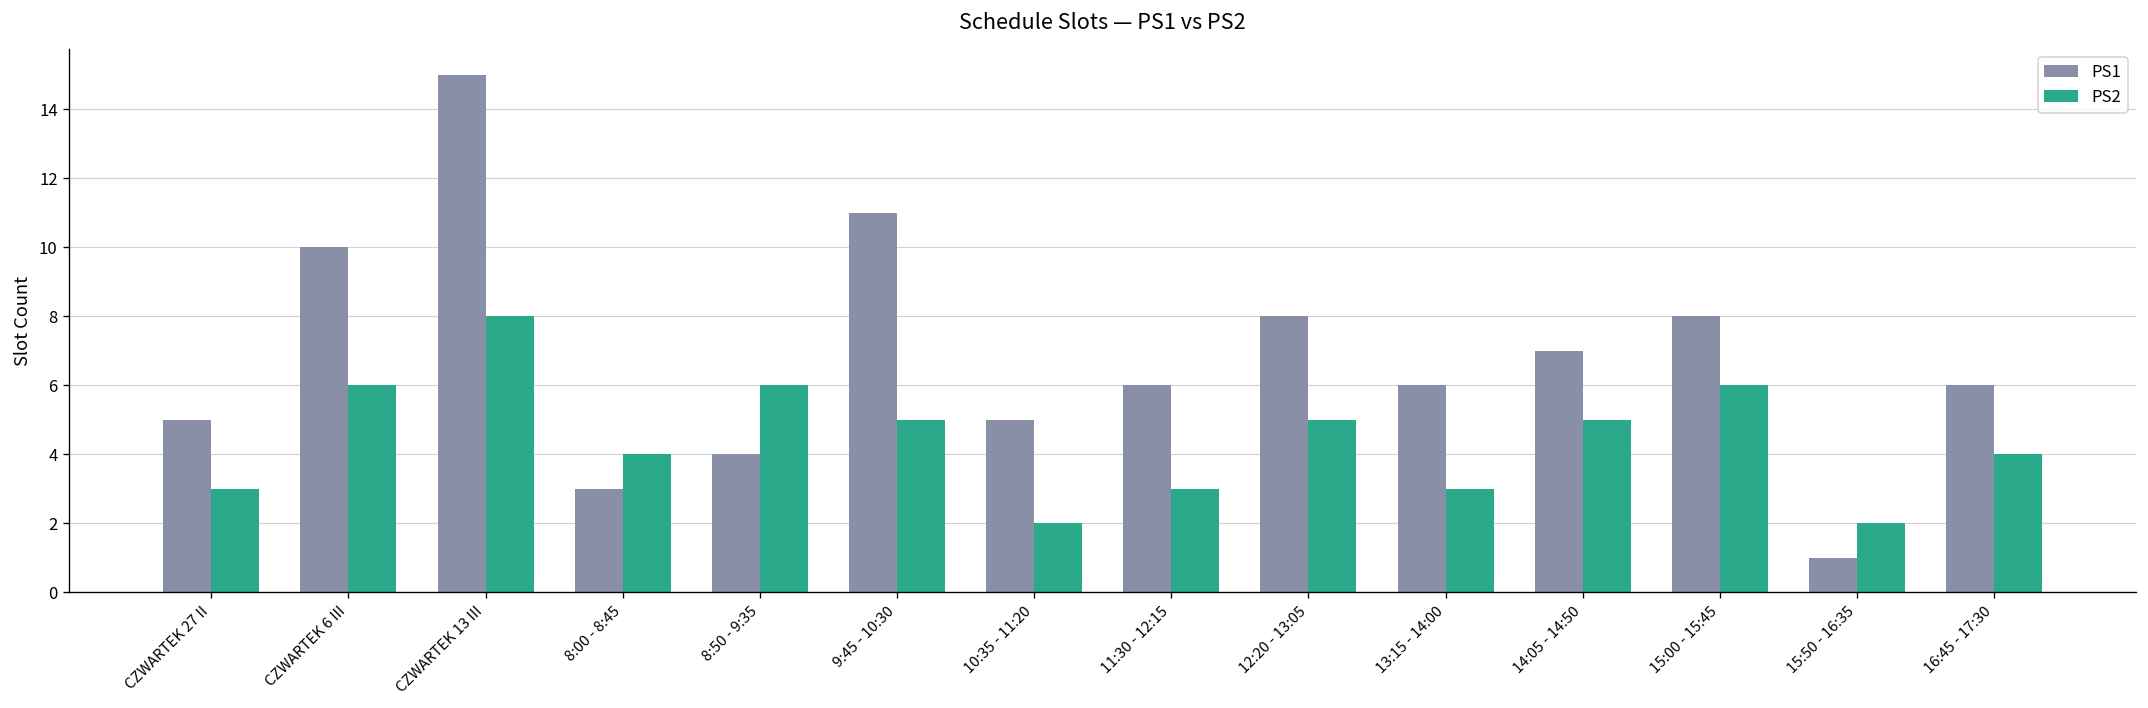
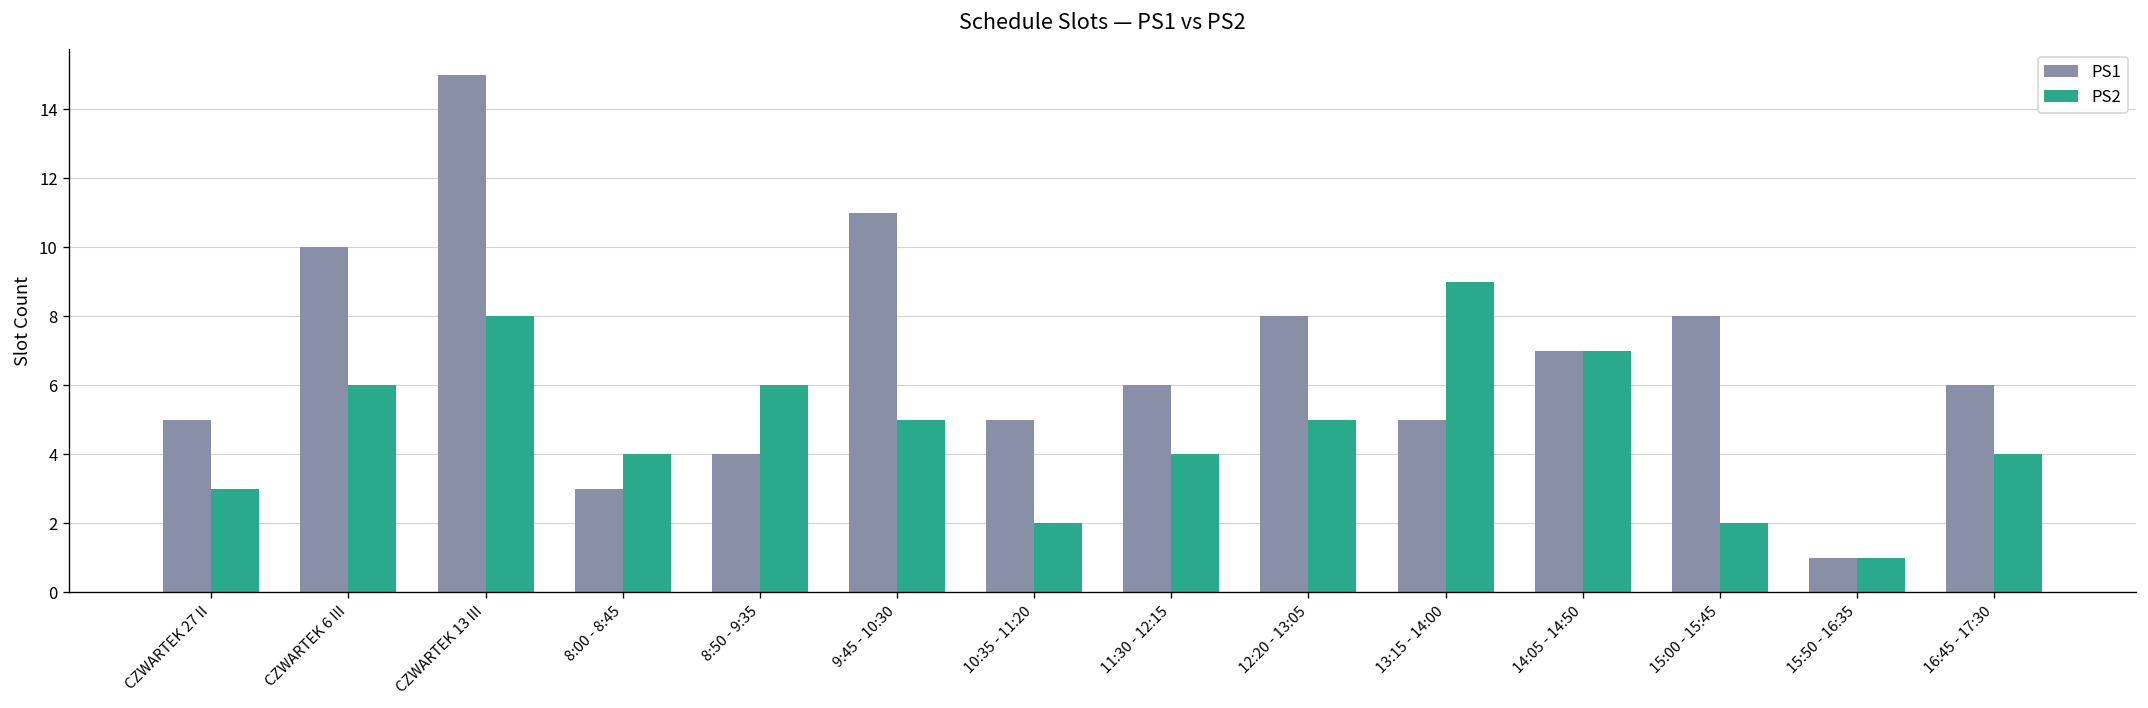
  {
    "PS1": {
      "CZWARTEK 27 II": 5,
      "CZWARTEK 6 III": 10,
      "CZWARTEK 13 III": 15,
      "8:00 - 8:45": 3,
      "8:50 - 9:35": 4,
      "9:45 - 10:30": 11,
      "10:35 - 11:20": 5,
      "11:30 - 12:15": 6,
      "12:20 - 13:05": 8,
-     "13:15 - 14:00": 6,
+     "13:15 - 14:00": 5,
      "14:05 - 14:50": 7,
      "15:00 - 15:45": 8,
      "15:50 - 16:35": 1,
      "16:45 - 17:30": 6
    },
    "PS2": {
      "CZWARTEK 27 II": 3,
      "CZWARTEK 6 III": 6,
      "CZWARTEK 13 III": 8,
      "8:00 - 8:45": 4,
      "8:50 - 9:35": 6,
      "9:45 - 10:30": 5,
      "10:35 - 11:20": 2,
-     "11:30 - 12:15": 3,
+     "11:30 - 12:15": 4,
      "12:20 - 13:05": 5,
-     "13:15 - 14:00": 3,
-     "14:05 - 14:50": 5,
-     "15:00 - 15:45": 6,
-     "15:50 - 16:35": 2,
+     "13:15 - 14:00": 9,
+     "14:05 - 14:50": 7,
+     "15:00 - 15:45": 2,
+     "15:50 - 16:35": 1,
      "16:45 - 17:30": 4
    }
  }
